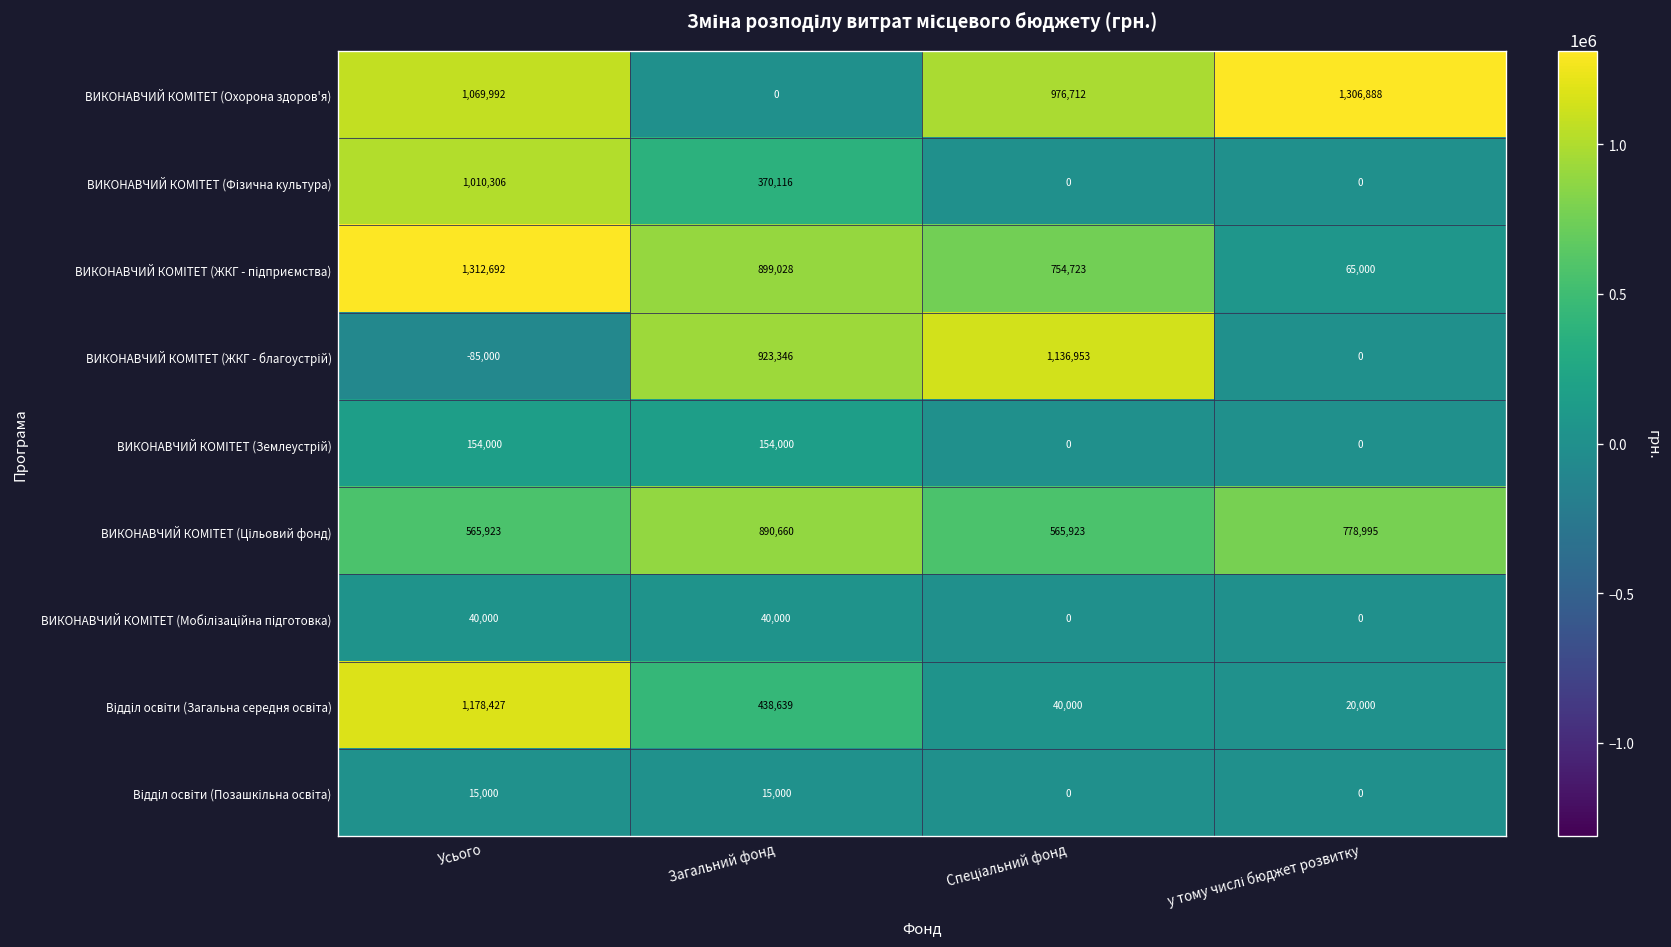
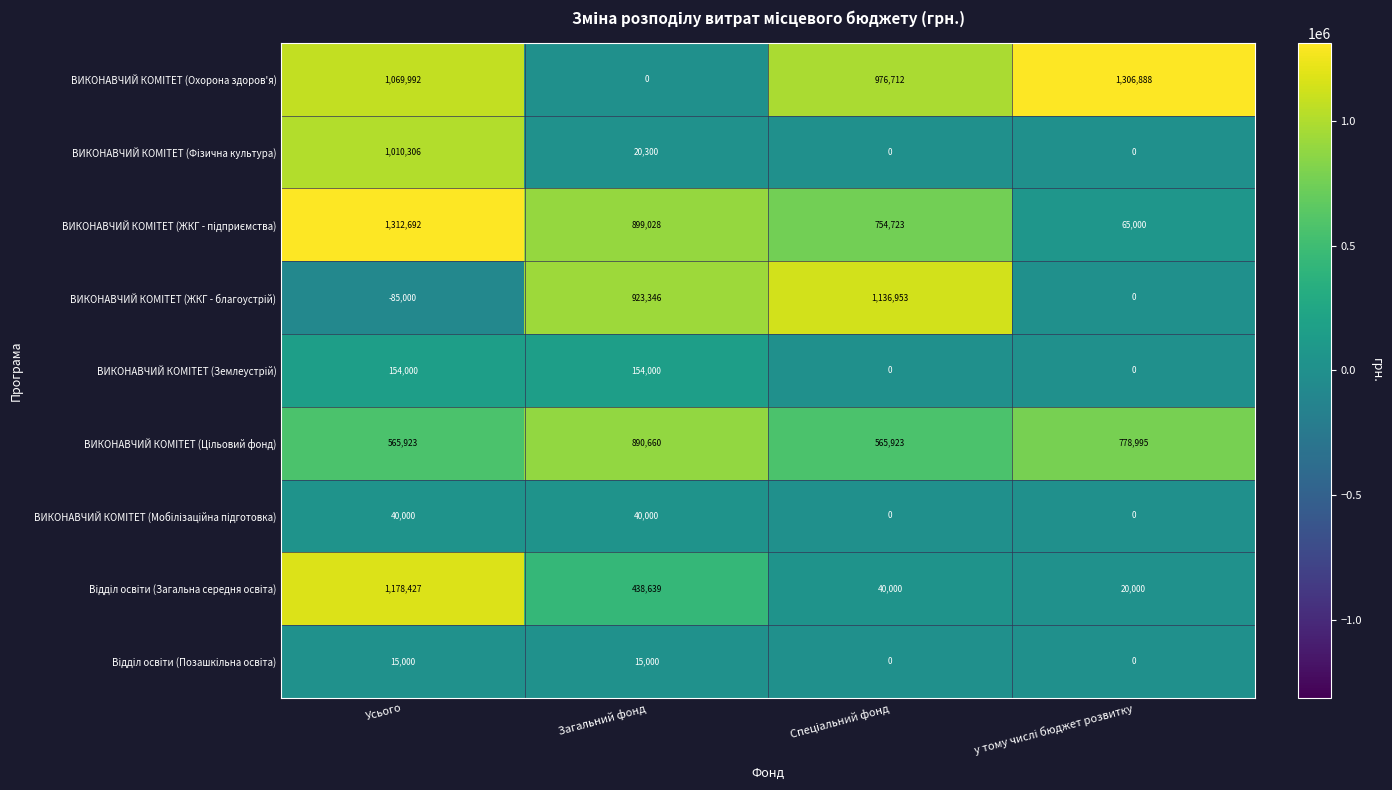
  {
    "ВИКОНАВЧИЙ КОМІТЕТ (Охорона здоров'я)": {
      "Усього": "1,069,992",
      "Загальний фонд": "0",
      "Спеціальний фонд": "976,712",
      "у тому числі бюджет розвитку": "1,306,888"
    },
    "ВИКОНАВЧИЙ КОМІТЕТ (Фізична культура)": {
      "Усього": "1,010,306",
-     "Загальний фонд": "370,116",
+     "Загальний фонд": "20,300",
      "Спеціальний фонд": "0",
      "у тому числі бюджет розвитку": "0"
    },
    "ВИКОНАВЧИЙ КОМІТЕТ (ЖКГ - підприємства)": {
      "Усього": "1,312,692",
      "Загальний фонд": "899,028",
      "Спеціальний фонд": "754,723",
      "у тому числі бюджет розвитку": "65,000"
    },
    "ВИКОНАВЧИЙ КОМІТЕТ (ЖКГ - благоустрій)": {
      "Усього": "-85,000",
      "Загальний фонд": "923,346",
      "Спеціальний фонд": "1,136,953",
      "у тому числі бюджет розвитку": "0"
    },
    "ВИКОНАВЧИЙ КОМІТЕТ (Землеустрій)": {
      "Усього": "154,000",
      "Загальний фонд": "154,000",
      "Спеціальний фонд": "0",
      "у тому числі бюджет розвитку": "0"
    },
    "ВИКОНАВЧИЙ КОМІТЕТ (Цільовий фонд)": {
      "Усього": "565,923",
      "Загальний фонд": "890,660",
      "Спеціальний фонд": "565,923",
      "у тому числі бюджет розвитку": "778,995"
    },
    "ВИКОНАВЧИЙ КОМІТЕТ (Мобілізаційна підготовка)": {
      "Усього": "40,000",
      "Загальний фонд": "40,000",
      "Спеціальний фонд": "0",
      "у тому числі бюджет розвитку": "0"
    },
    "Відділ освіти (Загальна середня освіта)": {
      "Усього": "1,178,427",
      "Загальний фонд": "438,639",
      "Спеціальний фонд": "40,000",
      "у тому числі бюджет розвитку": "20,000"
    },
    "Відділ освіти (Позашкільна освіта)": {
      "Усього": "15,000",
      "Загальний фонд": "15,000",
      "Спеціальний фонд": "0",
      "у тому числі бюджет розвитку": "0"
    }
  }
